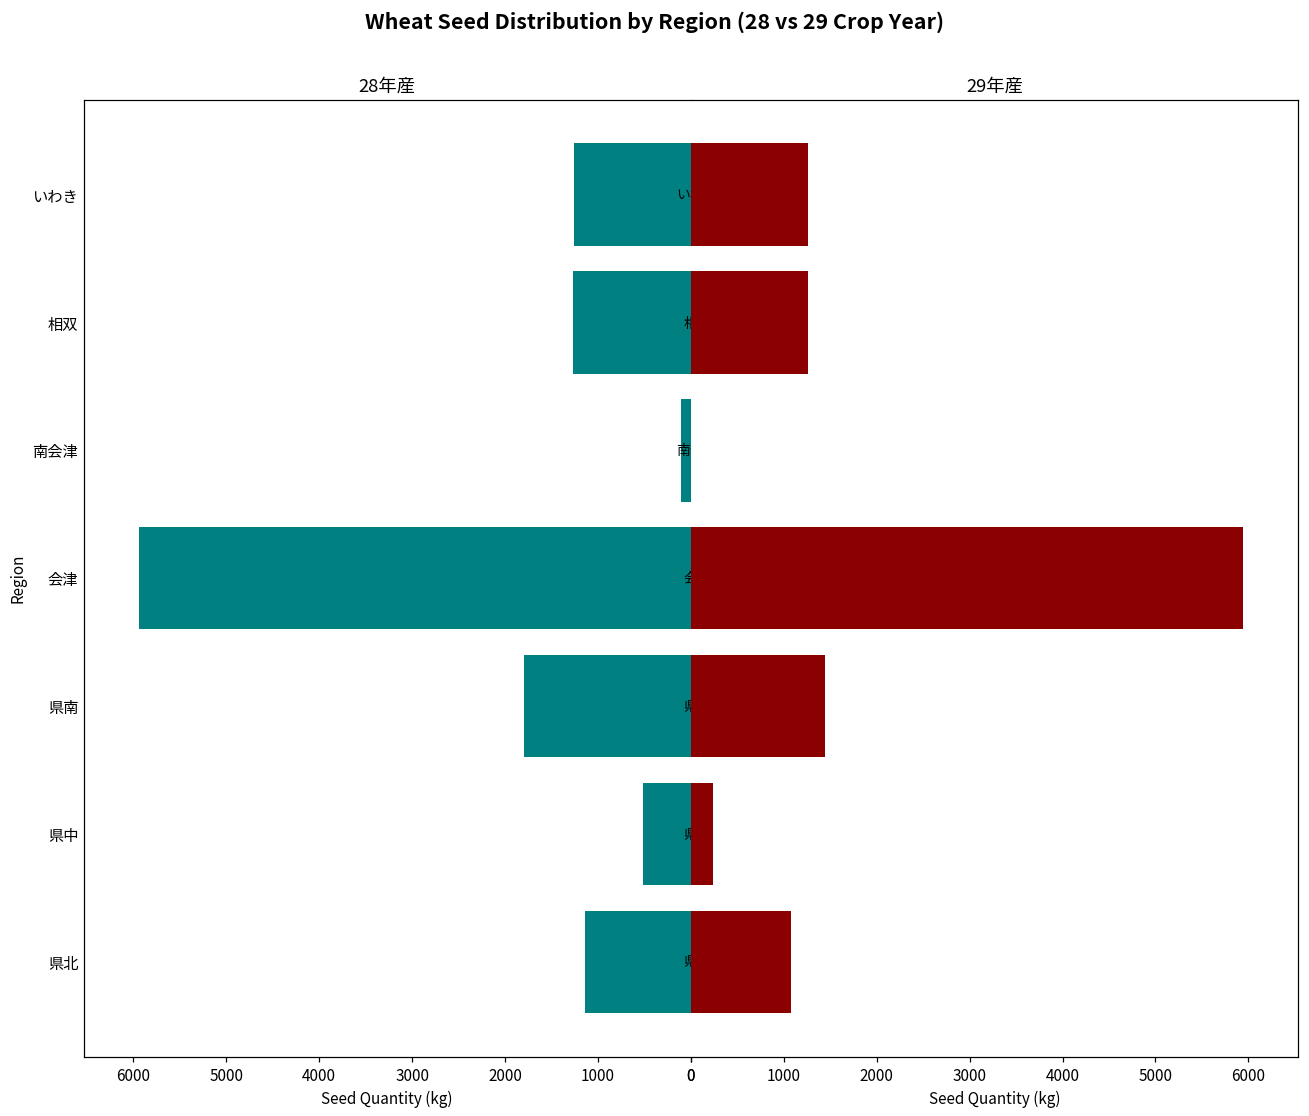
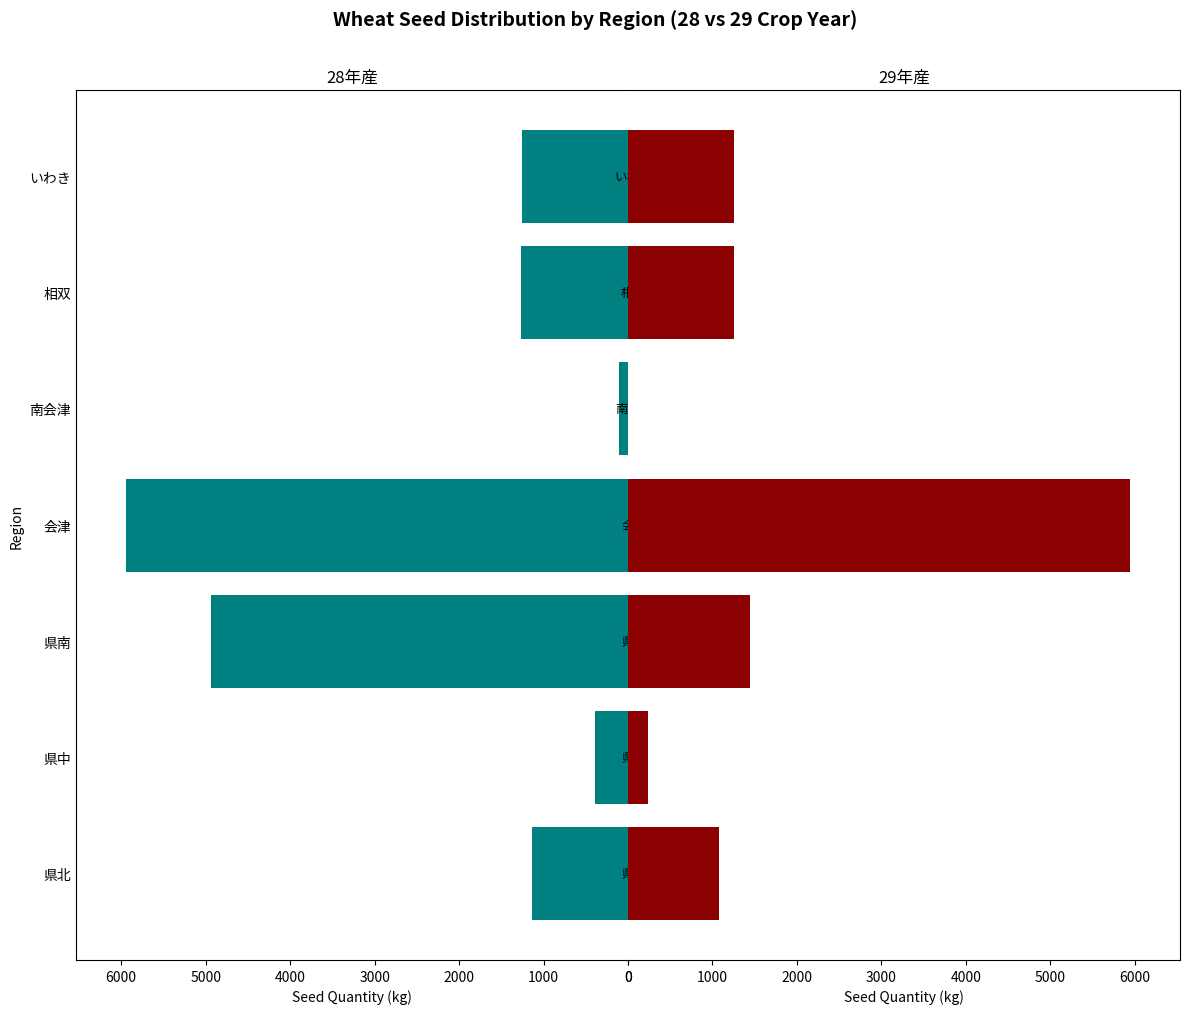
  {
    "28年産": {
      "いわき": 1300,
      "相双": 1300,
      "南会津": 100,
      "会津": 5900,
-     "県南": 1800,
-     "県中": 500,
+     "県南": 4900,
+     "県中": 400,
      "県北": 1100
    }
  }
